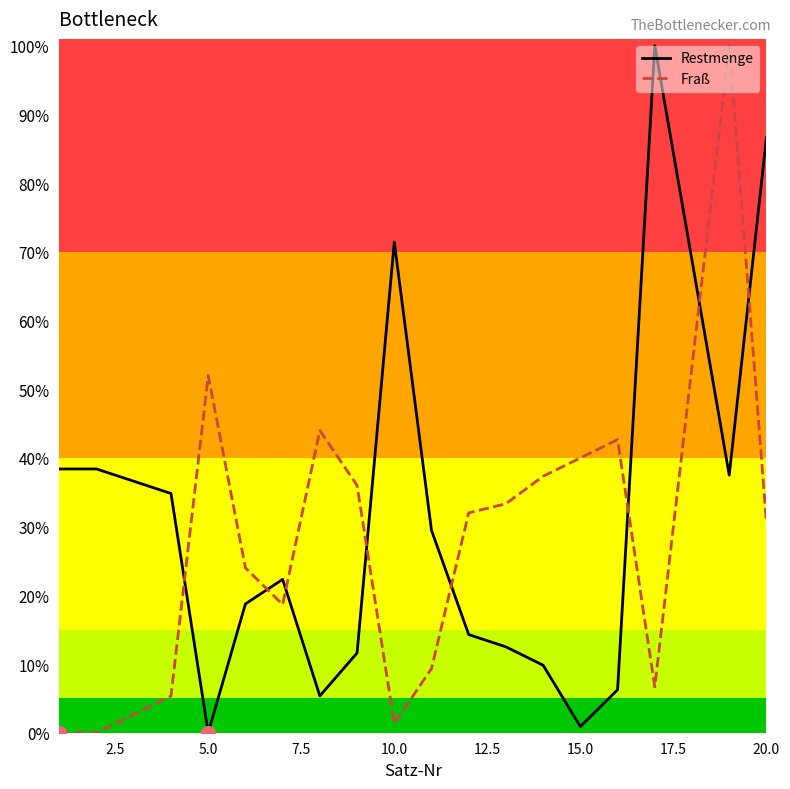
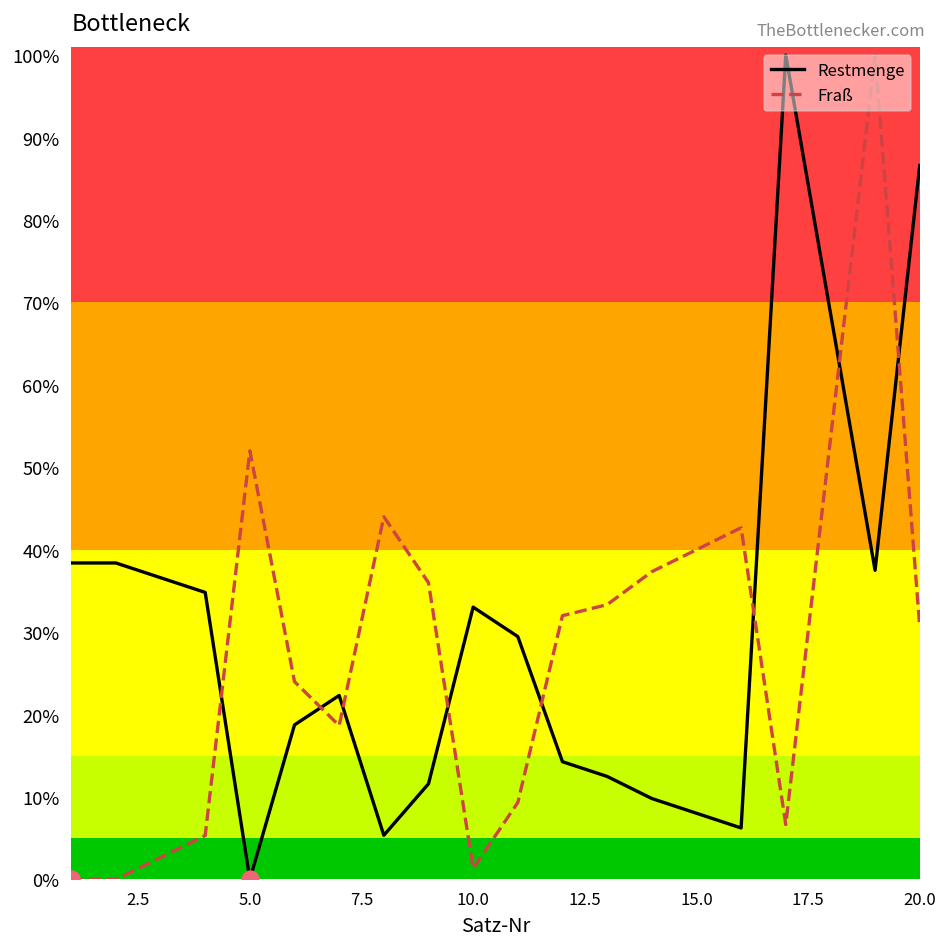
  {
    "Restmenge": {
-     "10.0": "71%",
-     "15.0": "1%",
+     "10.0": "33%",
+     "15.0": "8%",
      "20.0": "87%"
    },
    "Fraß": {
      "5.0": "52%",
      "10.0": "1%",
      "15.0": "40%",
      "20.0": "31%"
    }
  }
